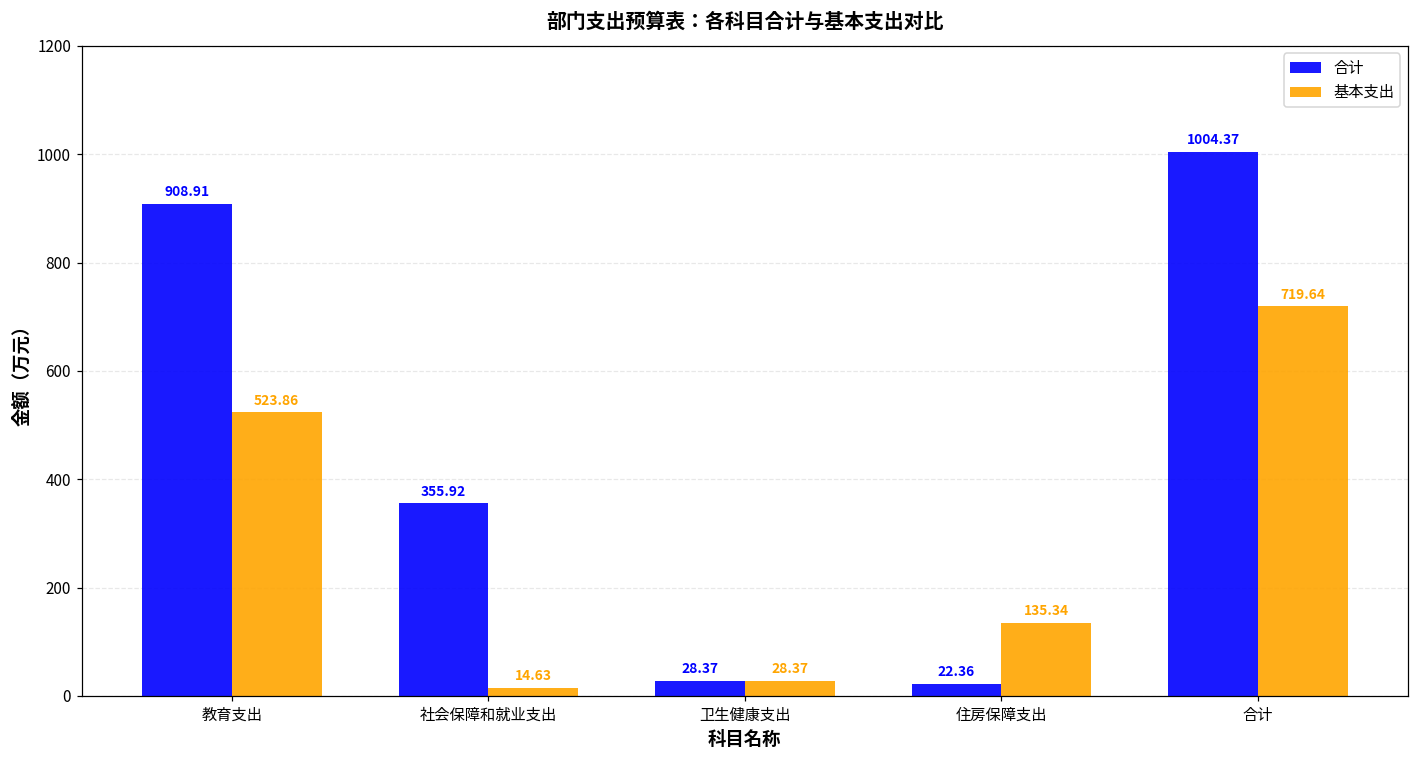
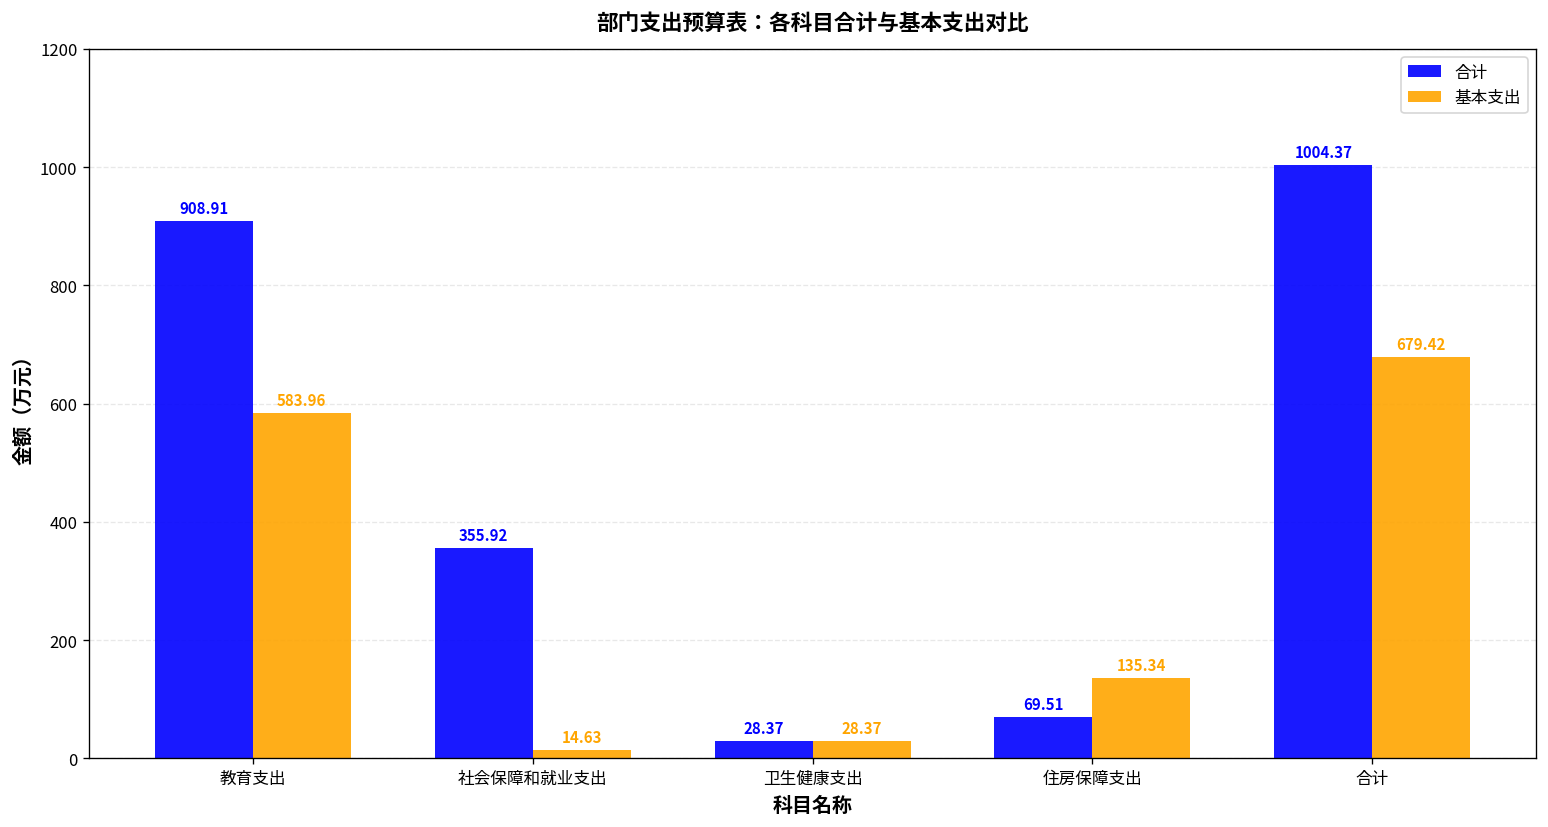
  {
    "合计": {
      "教育支出": 908.91,
      "社会保障和就业支出": 355.92,
      "卫生健康支出": 28.37,
-     "住房保障支出": 22.36,
+     "住房保障支出": 69.51,
      "合计": 1004.37
    },
    "基本支出": {
-     "教育支出": 523.86,
+     "教育支出": 583.96,
      "社会保障和就业支出": 14.63,
      "卫生健康支出": 28.37,
      "住房保障支出": 135.34,
-     "合计": 719.64
+     "合计": 679.42
    }
  }
